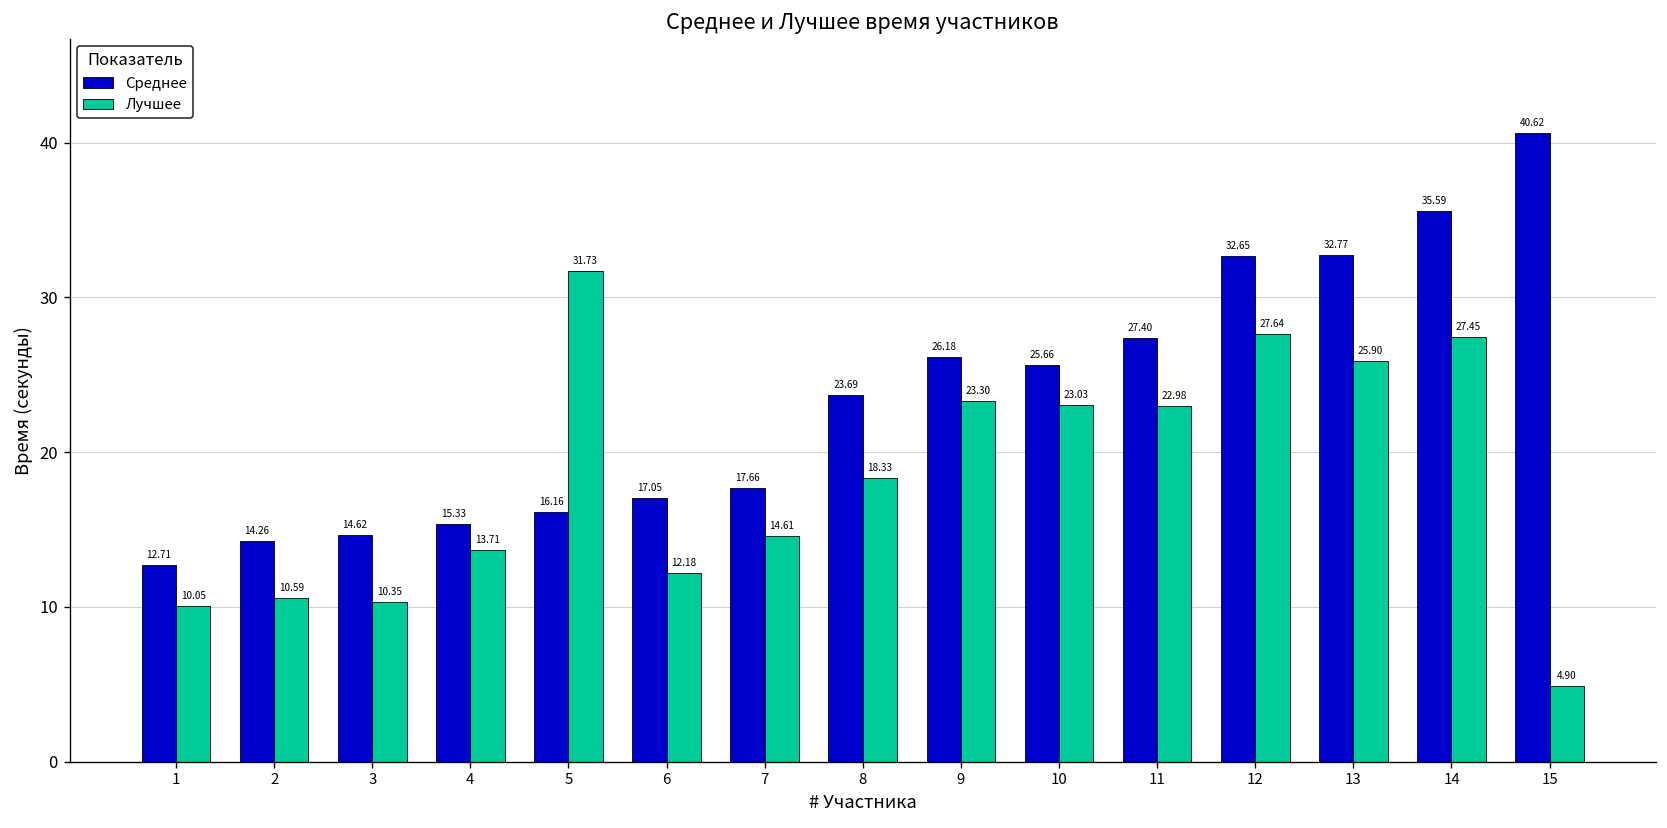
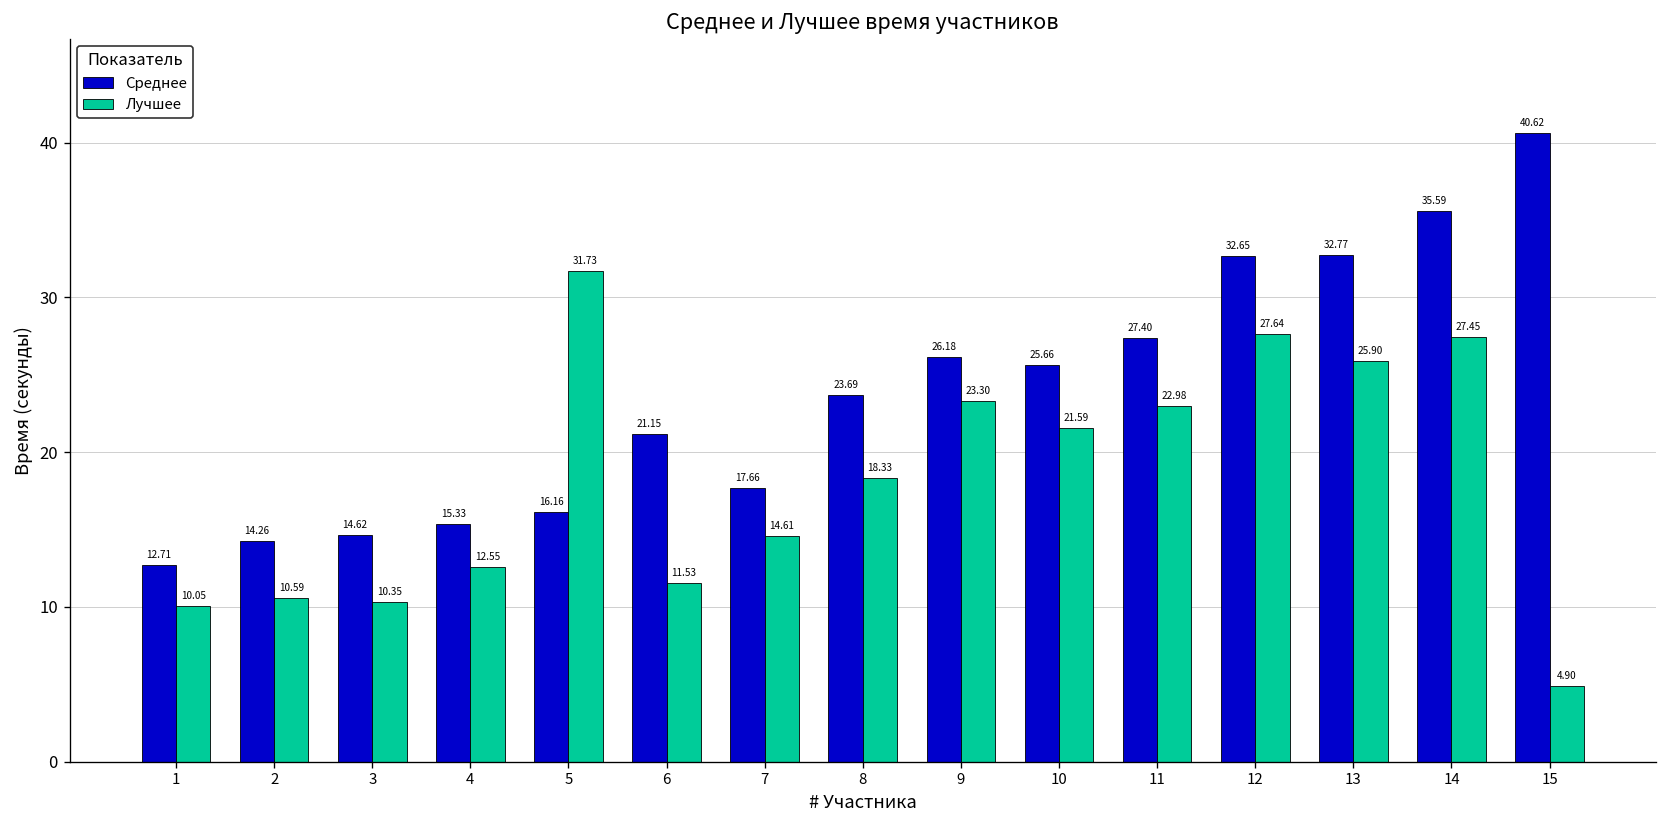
  {
    "Среднее": {
      "1": 12.71,
      "2": 14.26,
      "3": 14.62,
      "4": 15.33,
      "5": 16.16,
-     "6": 17.05,
+     "6": 21.15,
      "7": 17.66,
      "8": 23.69,
      "9": 26.18,
      "10": 25.66,
      "11": 27.40,
      "12": 32.65,
      "13": 32.77,
      "14": 35.59,
      "15": 40.62
    },
    "Лучшее": {
      "1": 10.05,
      "2": 10.59,
      "3": 10.35,
-     "4": 13.71,
+     "4": 12.55,
      "5": 31.73,
-     "6": 12.18,
+     "6": 11.53,
      "7": 14.61,
      "8": 18.33,
      "9": 23.30,
-     "10": 23.03,
+     "10": 21.59,
      "11": 22.98,
      "12": 27.64,
      "13": 25.90,
      "14": 27.45,
      "15": 4.90
    }
  }
